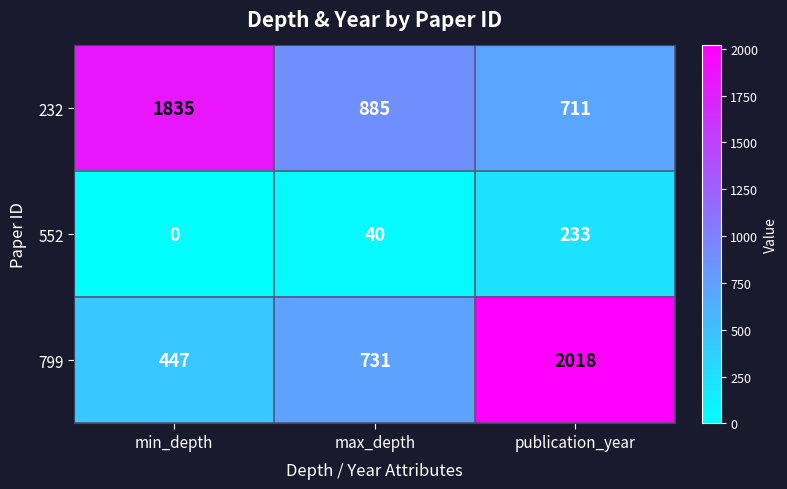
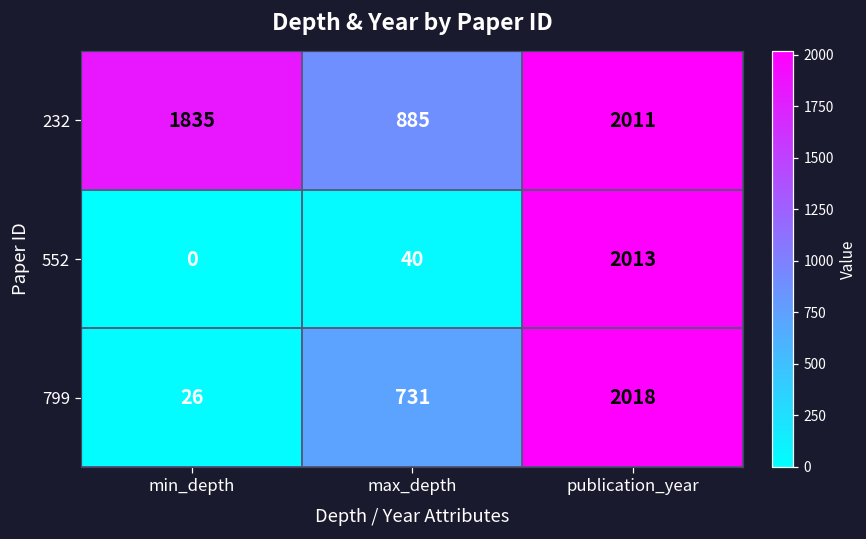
  {
    "232": {
      "min_depth": 1835,
      "max_depth": 885,
-     "publication_year": 711
+     "publication_year": 2011
    },
    "552": {
      "min_depth": 0,
      "max_depth": 40,
-     "publication_year": 233
+     "publication_year": 2013
    },
    "799": {
-     "min_depth": 447,
+     "min_depth": 26,
      "max_depth": 731,
      "publication_year": 2018
    }
  }
